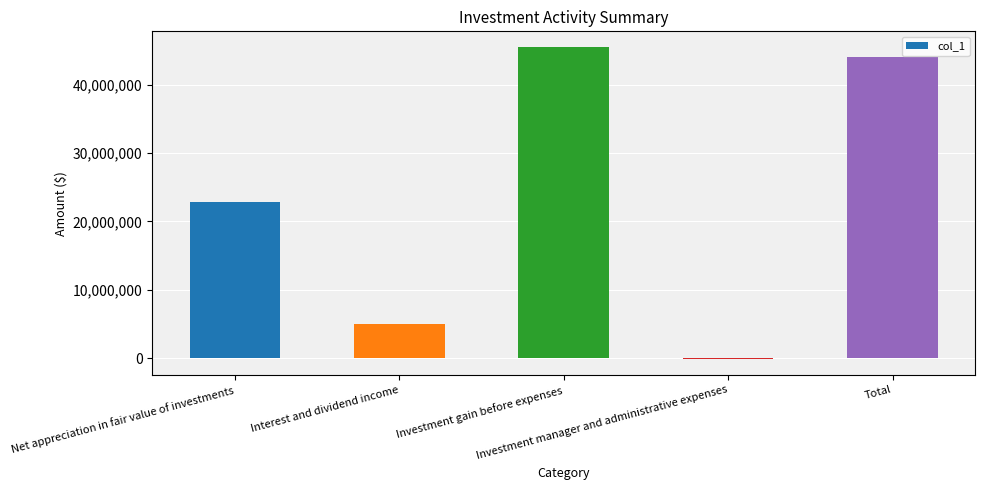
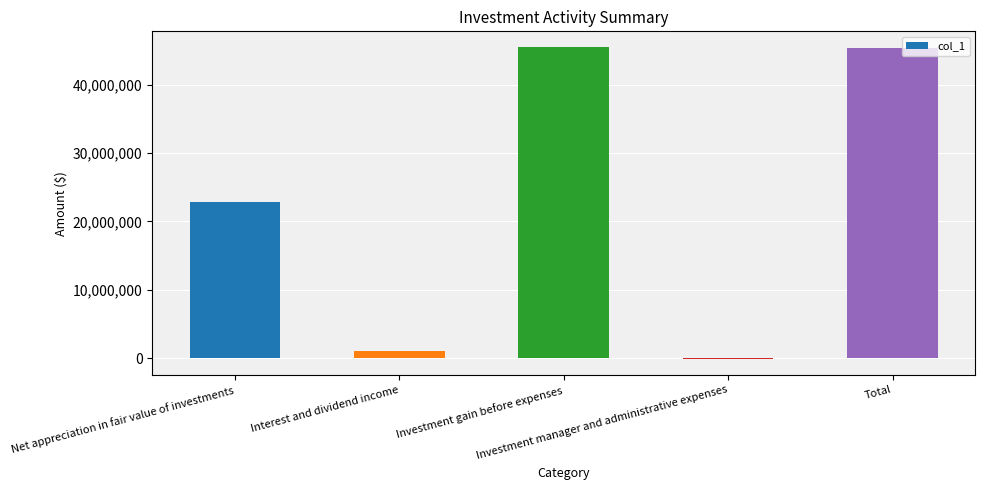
  {
    "Net appreciation in fair value of investments": "23,000,000",
-   "Interest and dividend income": "5,000,000",
+   "Interest and dividend income": "1,000,000",
    "Investment gain before expenses": "46,000,000",
-   "Total": "44,000,000"
+   "Total": "45,000,000"
  }
